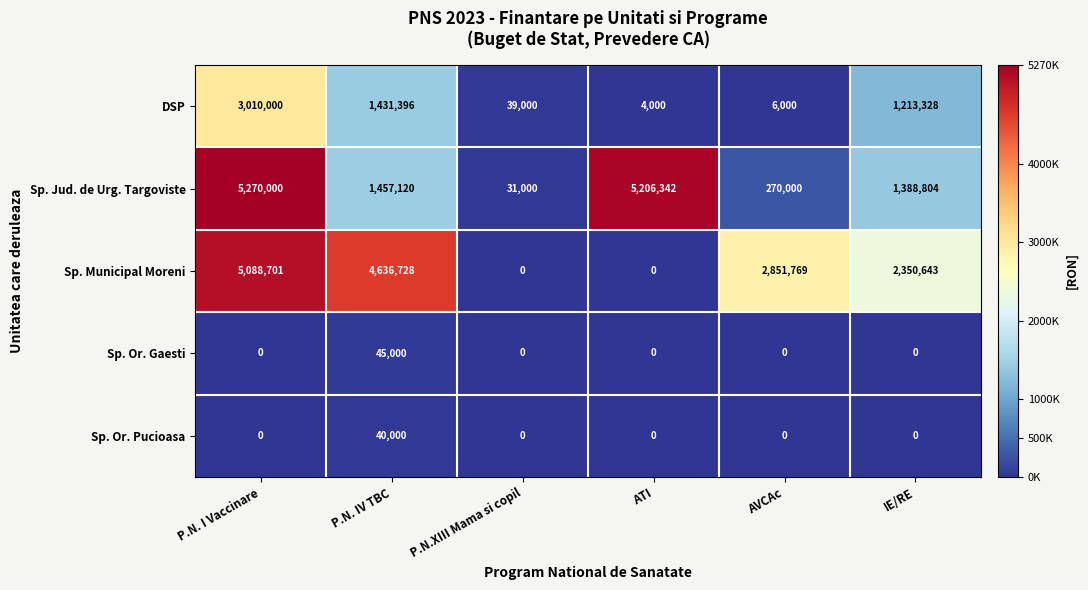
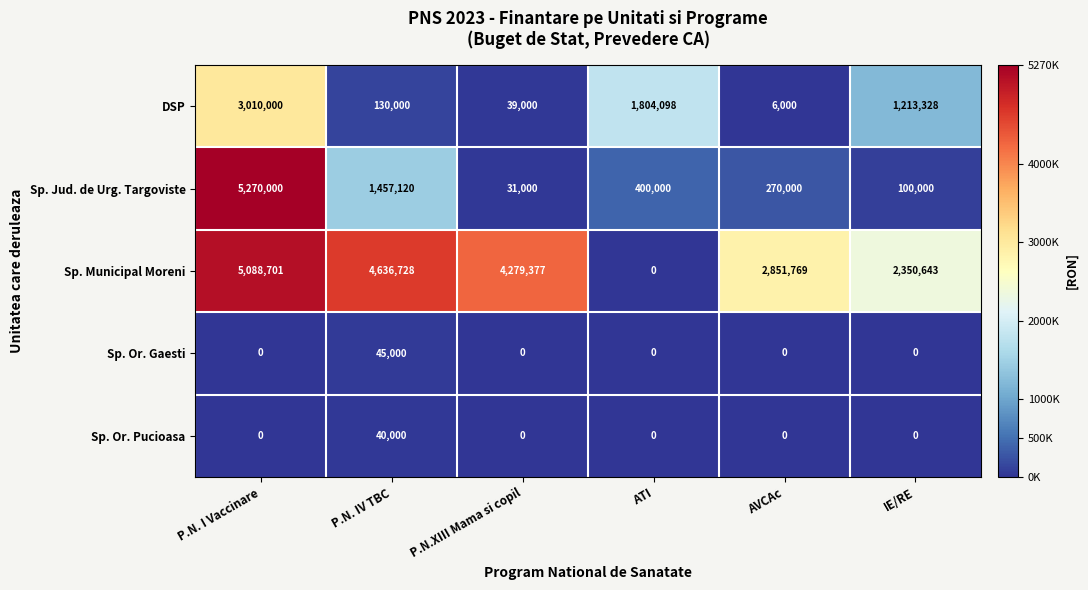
  {
    "DSP": {
      "P.N. I Vaccinare": "3,010,000",
-     "P.N. IV TBC": "1,431,396",
+     "P.N. IV TBC": "130,000",
      "P.N.XIII Mama si copil": "39,000",
-     "ATI": "4,000",
+     "ATI": "1,804,098",
      "AVCAc": "6,000",
      "IE/RE": "1,213,328"
    },
    "Sp. Jud. de Urg. Targoviste": {
      "P.N. I Vaccinare": "5,270,000",
      "P.N. IV TBC": "1,457,120",
      "P.N.XIII Mama si copil": "31,000",
-     "ATI": "5,206,342",
+     "ATI": "400,000",
      "AVCAc": "270,000",
-     "IE/RE": "1,388,804"
+     "IE/RE": "100,000"
    },
    "Sp. Municipal Moreni": {
      "P.N. I Vaccinare": "5,088,701",
      "P.N. IV TBC": "4,636,728",
-     "P.N.XIII Mama si copil": "0",
+     "P.N.XIII Mama si copil": "4,279,377",
      "ATI": "0",
      "AVCAc": "2,851,769",
      "IE/RE": "2,350,643"
    },
    "Sp. Or. Gaesti": {
      "P.N. I Vaccinare": "0",
      "P.N. IV TBC": "45,000",
      "P.N.XIII Mama si copil": "0",
      "ATI": "0",
      "AVCAc": "0",
      "IE/RE": "0"
    },
    "Sp. Or. Pucioasa": {
      "P.N. I Vaccinare": "0",
      "P.N. IV TBC": "40,000",
      "P.N.XIII Mama si copil": "0",
      "ATI": "0",
      "AVCAc": "0",
      "IE/RE": "0"
    }
  }
